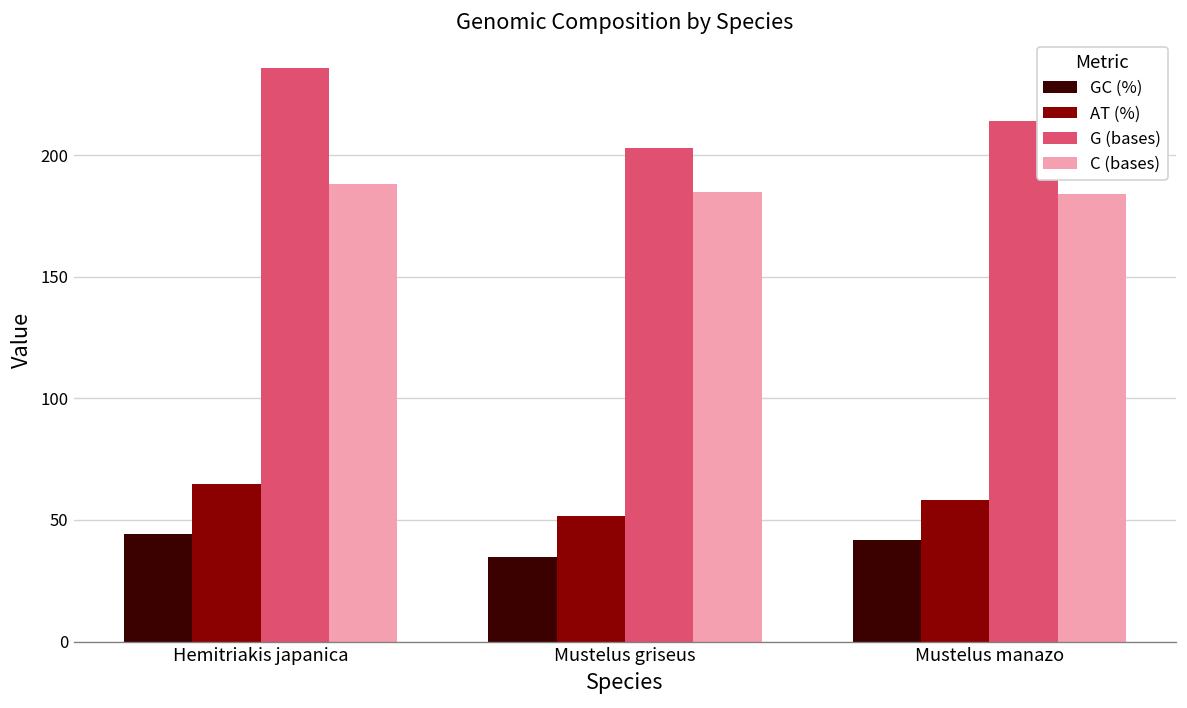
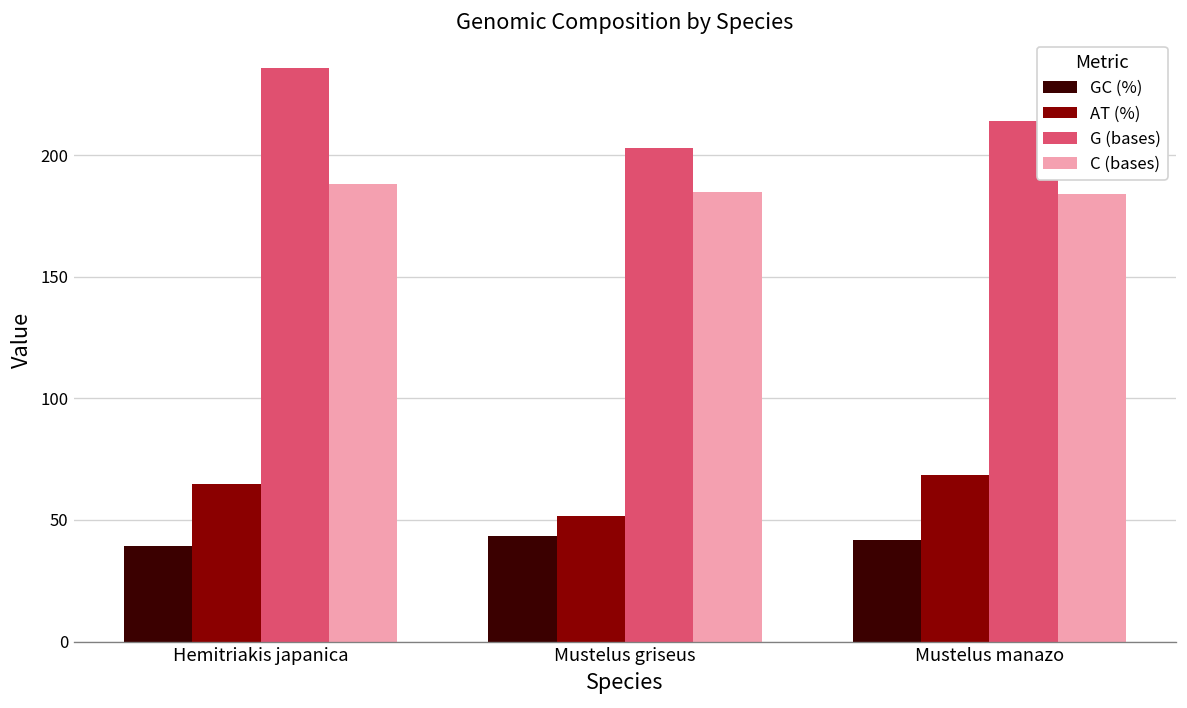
  {
    "GC (%)": {
-     "Hemitriakis japanica": 44,
-     "Mustelus griseus": 35,
+     "Hemitriakis japanica": 39,
+     "Mustelus griseus": 43,
      "Mustelus manazo": 42
    },
    "AT (%)": {
      "Hemitriakis japanica": 65,
      "Mustelus griseus": 52,
-     "Mustelus manazo": 58
+     "Mustelus manazo": 69
    },
    "G (bases)": {
      "Hemitriakis japanica": 236,
      "Mustelus griseus": 203,
      "Mustelus manazo": 214
    },
    "C (bases)": {
      "Hemitriakis japanica": 188,
      "Mustelus griseus": 185,
      "Mustelus manazo": 184
    }
  }
